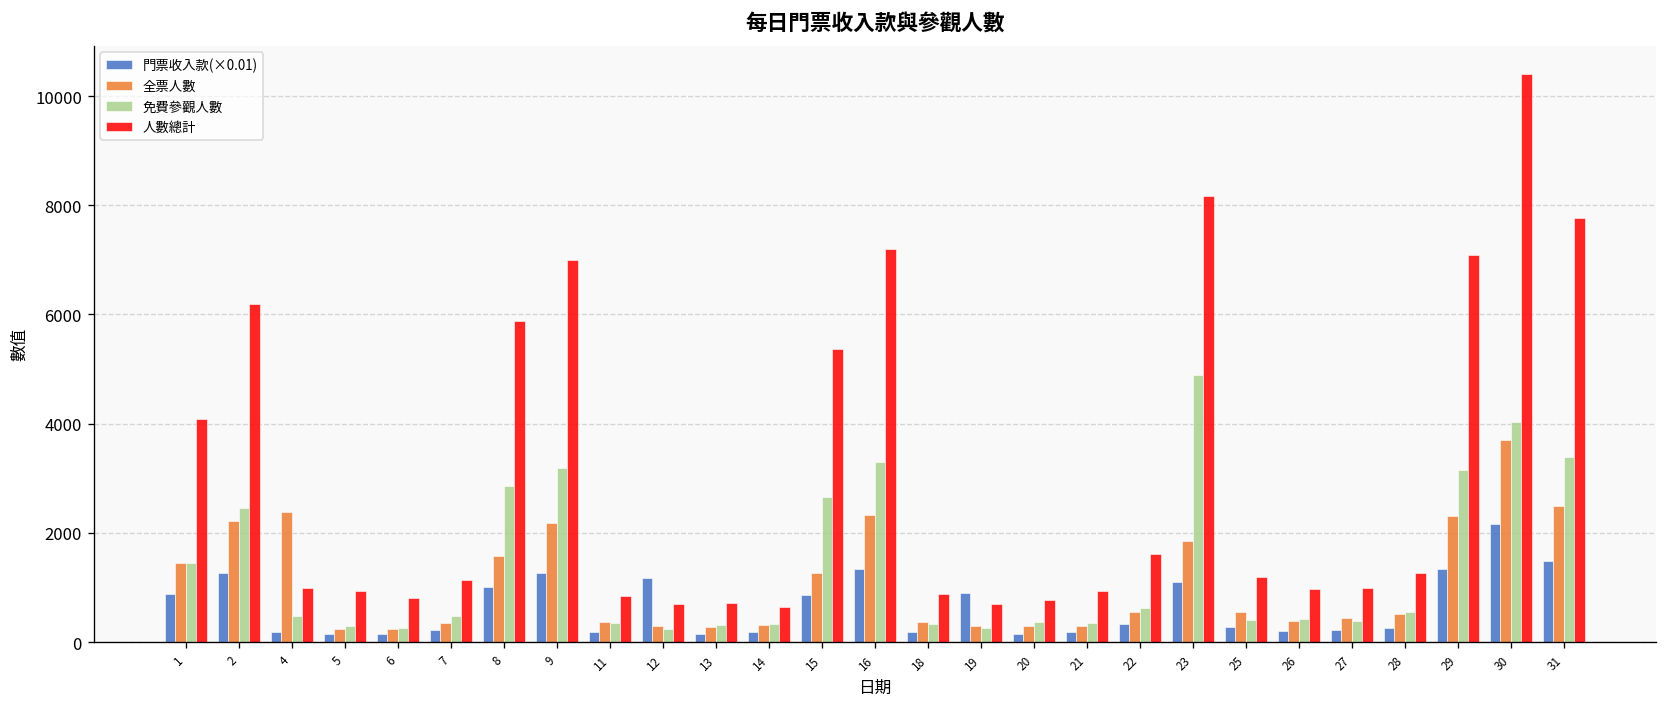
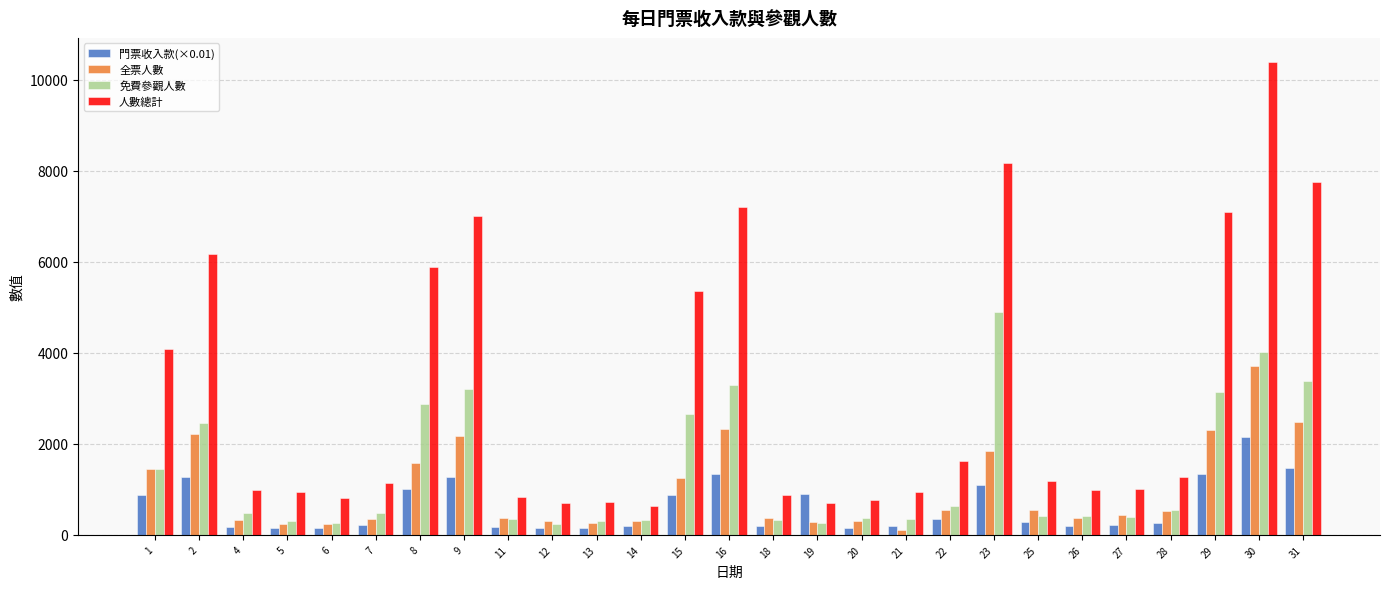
  {
    "門票收入款(×0.01)": {
      "1": 900,
      "2": 1300,
      "4": 200,
      "5": 100,
      "6": 200,
      "7": 200,
      "8": 1000,
      "9": 1300,
      "11": 200,
-     "12": 1200,
+     "12": 200,
      "13": 100,
      "14": 200,
      "15": 900,
      "16": 1300,
      "18": 200,
      "19": 900,
      "20": 100,
      "21": 200,
      "22": 300,
      "23": 1100,
      "25": 300,
      "26": 200,
      "27": 200,
      "28": 300,
      "29": 1300,
      "30": 2200,
      "31": 1500
    },
    "全票人數": {
      "1": 1400,
      "2": 2200,
-     "4": 2400,
+     "4": 300,
      "5": 200,
      "6": 200,
      "7": 400,
      "8": 1600,
      "9": 2200,
      "11": 400,
      "12": 300,
      "13": 300,
      "14": 300,
      "15": 1300,
      "16": 2300,
      "18": 400,
      "19": 300,
      "20": 300,
-     "21": 300,
+     "21": 100,
      "22": 600,
      "23": 1900,
      "25": 500,
      "26": 400,
      "27": 400,
      "28": 500,
      "29": 2300,
      "30": 3700,
      "31": 2500
    },
    "免費參觀人數": {
      "1": 1500,
      "2": 2500,
      "4": 500,
      "5": 300,
      "6": 300,
      "7": 500,
      "8": 2900,
      "9": 3200,
      "11": 300,
      "12": 200,
      "13": 300,
      "14": 300,
      "15": 2700,
      "16": 3300,
      "18": 300,
      "19": 300,
      "20": 400,
      "21": 300,
      "22": 600,
      "23": 4900,
      "25": 400,
      "26": 400,
      "27": 400,
      "28": 500,
      "29": 3100,
      "30": 4000,
      "31": 3400
    },
    "人數總計": {
      "1": 4100,
      "2": 6200,
      "4": 1000,
      "5": 900,
      "6": 800,
      "7": 1100,
      "8": 5900,
      "9": 7000,
      "11": 800,
      "12": 700,
      "13": 700,
      "14": 600,
      "15": 5400,
      "16": 7200,
      "18": 900,
      "19": 700,
      "20": 800,
      "21": 900,
      "22": 1600,
      "23": 8200,
      "25": 1200,
      "26": 1000,
      "27": 1000,
      "28": 1300,
      "29": 7100,
      "30": 10400,
      "31": 7800
    }
  }
